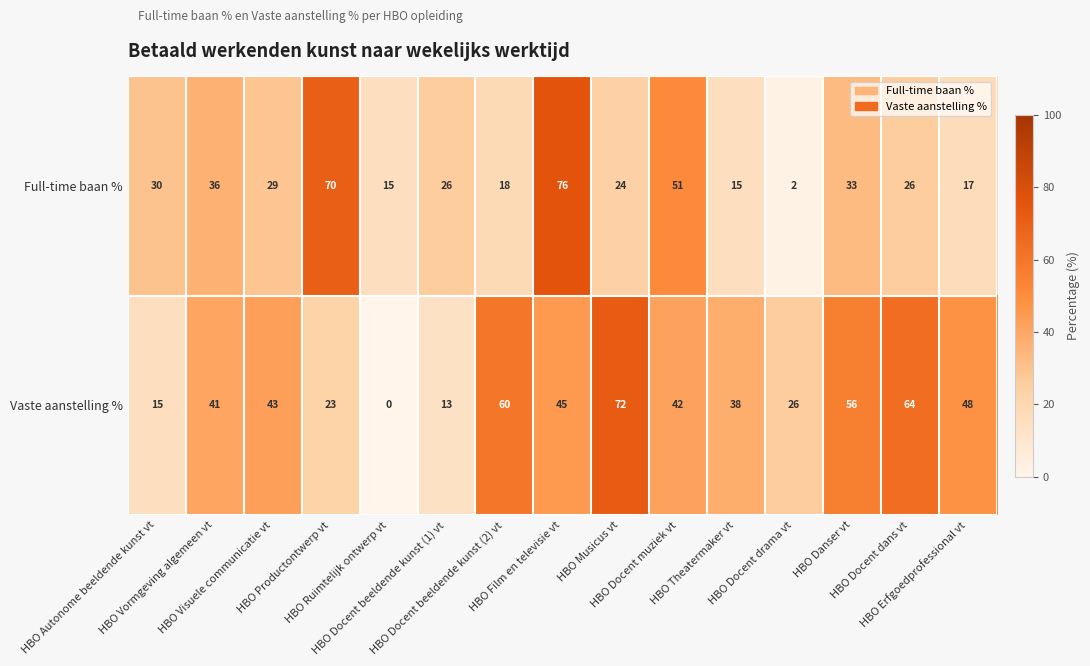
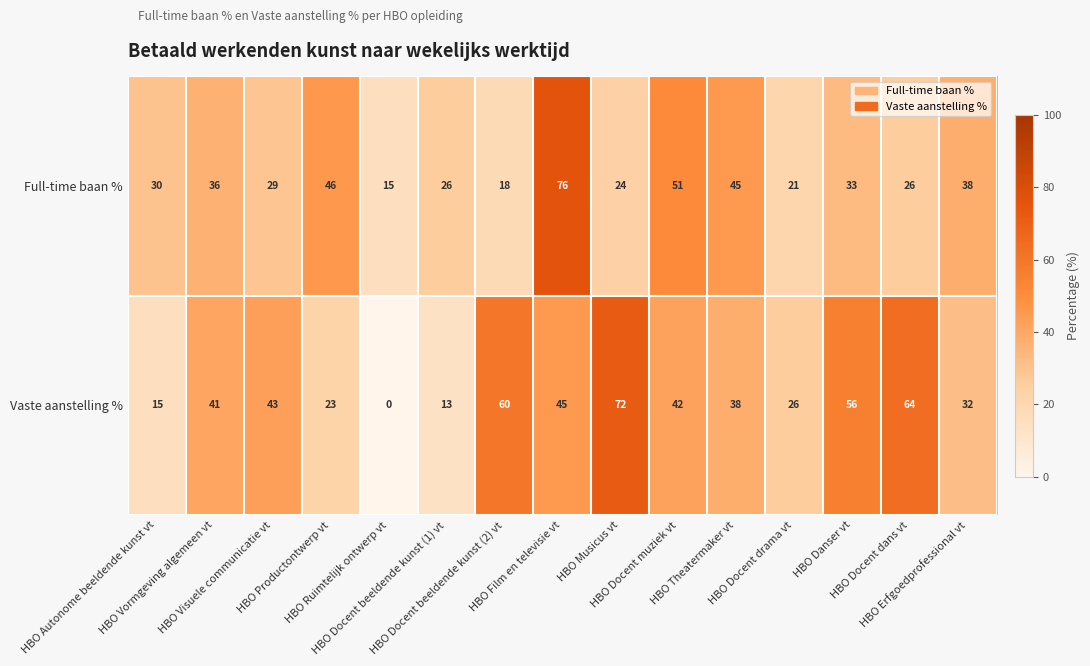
  {
    "Full-time baan %": {
      "HBO Autonome beeldende kunst vt": 30,
      "HBO Vormgeving algemeen vt": 36,
      "HBO Visuele communicatie vt": 29,
-     "HBO Productontwerp vt": 70,
+     "HBO Productontwerp vt": 46,
      "HBO Ruimtelijk ontwerp vt": 15,
      "HBO Docent beeldende kunst (1) vt": 26,
      "HBO Docent beeldende kunst (2) vt": 18,
      "HBO Film en televisie vt": 76,
      "HBO Musicus vt": 24,
      "HBO Docent muziek vt": 51,
-     "HBO Theatermaker vt": 15,
-     "HBO Docent drama vt": 2,
+     "HBO Theatermaker vt": 45,
+     "HBO Docent drama vt": 21,
      "HBO Danser vt": 33,
      "HBO Docent dans vt": 26,
-     "HBO Erfgoedprofessional vt": 17
+     "HBO Erfgoedprofessional vt": 38
    },
    "Vaste aanstelling %": {
      "HBO Autonome beeldende kunst vt": 15,
      "HBO Vormgeving algemeen vt": 41,
      "HBO Visuele communicatie vt": 43,
      "HBO Productontwerp vt": 23,
      "HBO Ruimtelijk ontwerp vt": 0,
      "HBO Docent beeldende kunst (1) vt": 13,
      "HBO Docent beeldende kunst (2) vt": 60,
      "HBO Film en televisie vt": 45,
      "HBO Musicus vt": 72,
      "HBO Docent muziek vt": 42,
      "HBO Theatermaker vt": 38,
      "HBO Docent drama vt": 26,
      "HBO Danser vt": 56,
      "HBO Docent dans vt": 64,
-     "HBO Erfgoedprofessional vt": 48
+     "HBO Erfgoedprofessional vt": 32
    }
  }
